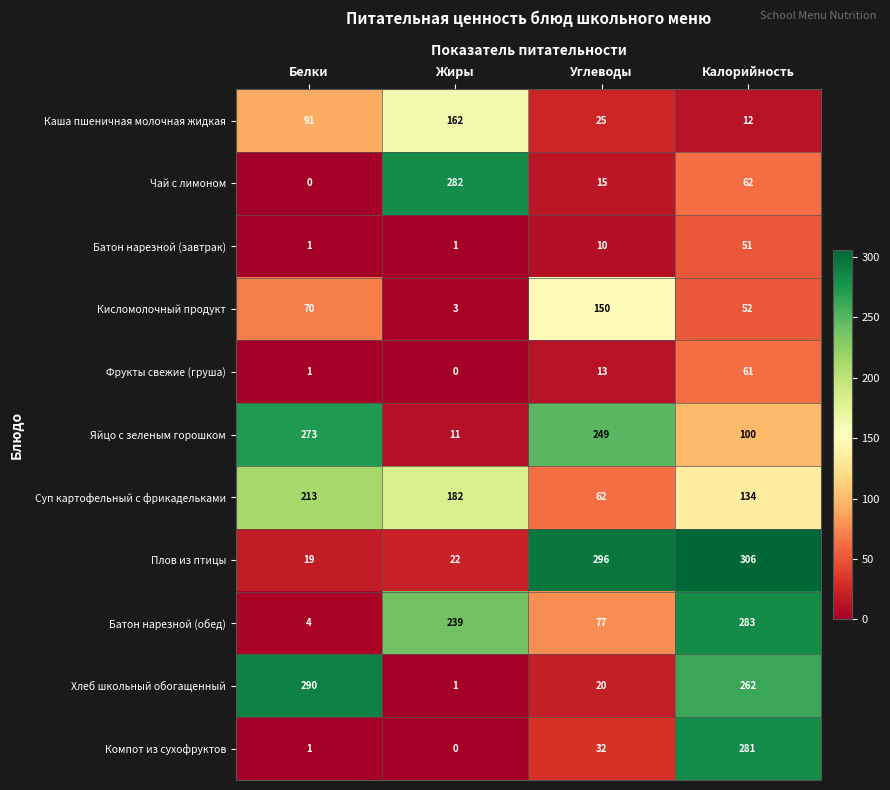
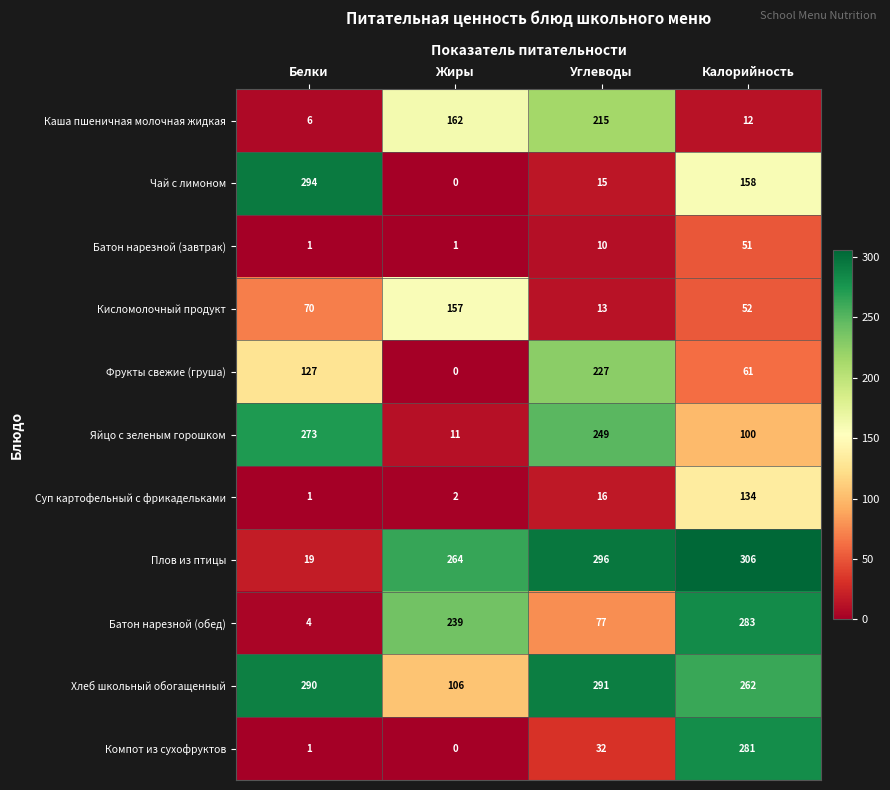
  {
    "Каша пшеничная молочная жидкая": {
-     "Белки": 91,
+     "Белки": 6,
      "Жиры": 162,
-     "Углеводы": 25,
+     "Углеводы": 215,
      "Калорийность": 12
    },
    "Чай с лимоном": {
-     "Белки": 0,
-     "Жиры": 282,
+     "Белки": 294,
+     "Жиры": 0,
      "Углеводы": 15,
-     "Калорийность": 62
+     "Калорийность": 158
    },
    "Батон нарезной (завтрак)": {
      "Белки": 1,
      "Жиры": 1,
      "Углеводы": 10,
      "Калорийность": 51
    },
    "Кисломолочный продукт": {
      "Белки": 70,
-     "Жиры": 3,
-     "Углеводы": 150,
+     "Жиры": 157,
+     "Углеводы": 13,
      "Калорийность": 52
    },
    "Фрукты свежие (груша)": {
-     "Белки": 1,
+     "Белки": 127,
      "Жиры": 0,
-     "Углеводы": 13,
+     "Углеводы": 227,
      "Калорийность": 61
    },
    "Яйцо с зеленым горошком": {
      "Белки": 273,
      "Жиры": 11,
      "Углеводы": 249,
      "Калорийность": 100
    },
    "Суп картофельный с фрикадельками": {
-     "Белки": 213,
-     "Жиры": 182,
-     "Углеводы": 62,
+     "Белки": 1,
+     "Жиры": 2,
+     "Углеводы": 16,
      "Калорийность": 134
    },
    "Плов из птицы": {
      "Белки": 19,
-     "Жиры": 22,
+     "Жиры": 264,
      "Углеводы": 296,
      "Калорийность": 306
    },
    "Батон нарезной (обед)": {
      "Белки": 4,
      "Жиры": 239,
      "Углеводы": 77,
      "Калорийность": 283
    },
    "Хлеб школьный обогащенный": {
      "Белки": 290,
-     "Жиры": 1,
-     "Углеводы": 20,
+     "Жиры": 106,
+     "Углеводы": 291,
      "Калорийность": 262
    },
    "Компот из сухофруктов": {
      "Белки": 1,
      "Жиры": 0,
      "Углеводы": 32,
      "Калорийность": 281
    }
  }
